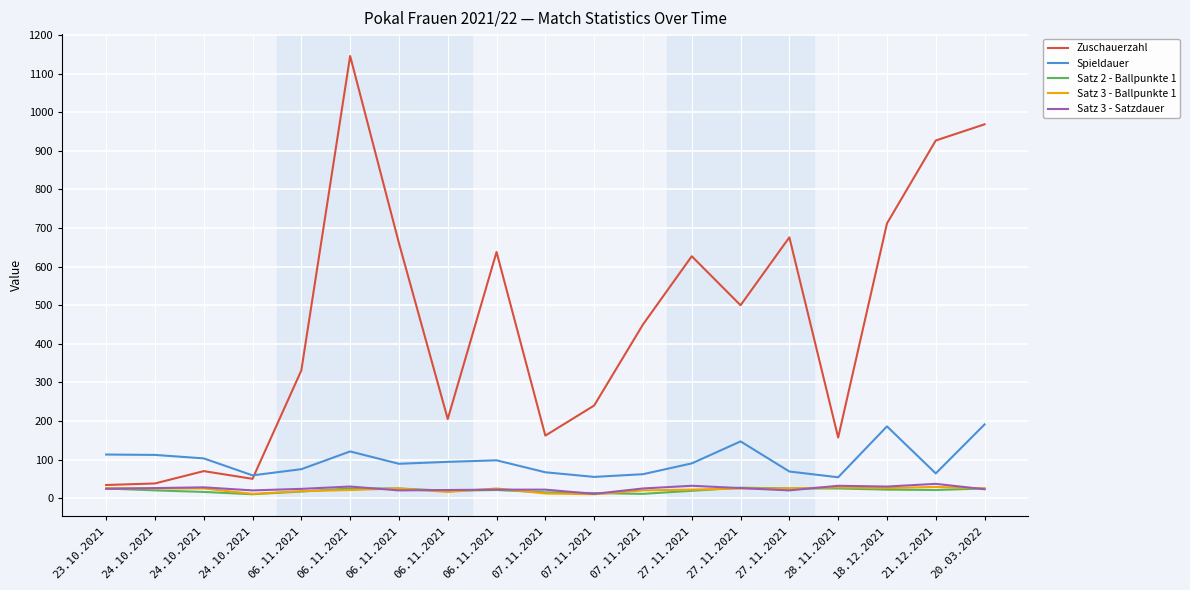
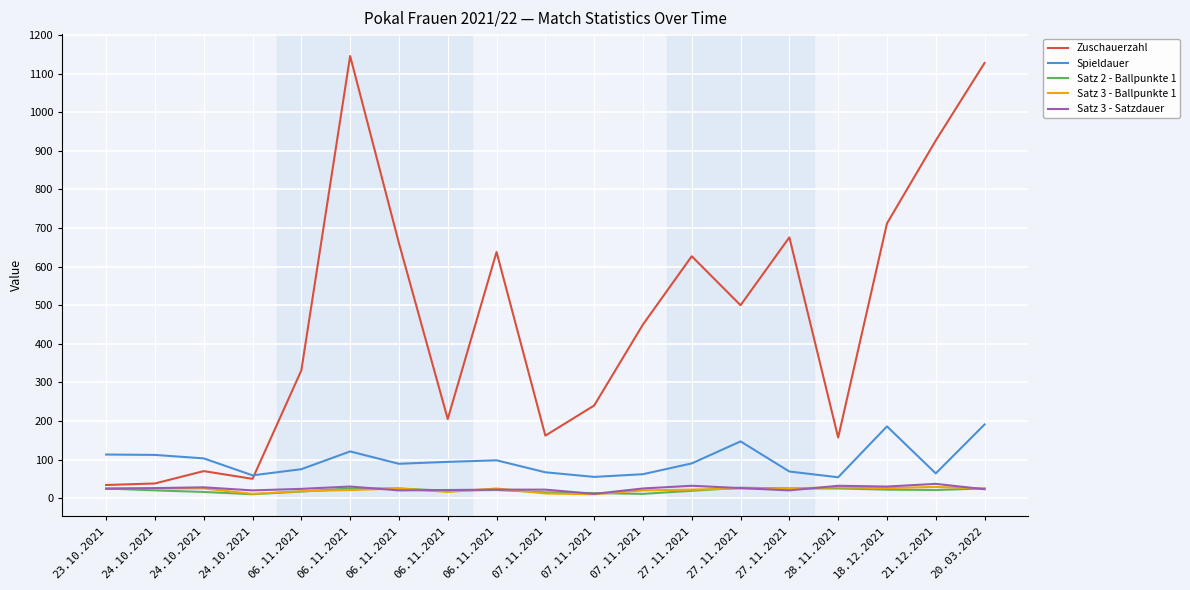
  {
    "Zuschauerzahl": {
      "23.10.2021": 30,
      "28.11.2021": 160,
      "18.12.2021": 710,
      "21.12.2021": 930,
-     "20.03.2022": 970
+     "20.03.2022": 1130
    },
    "Spieldauer": {
      "23.10.2021": 110,
      "28.11.2021": 50,
      "18.12.2021": 190,
      "21.12.2021": 60,
      "20.03.2022": 190
    },
    "Satz 2 - Ballpunkte 1": {
      "21.12.2021": 20
    },
    "Satz 3 - Ballpunkte 1": {
      "21.12.2021": 30
    },
    "Satz 3 - Satzdauer": {
      "21.12.2021": 40
    }
  }
